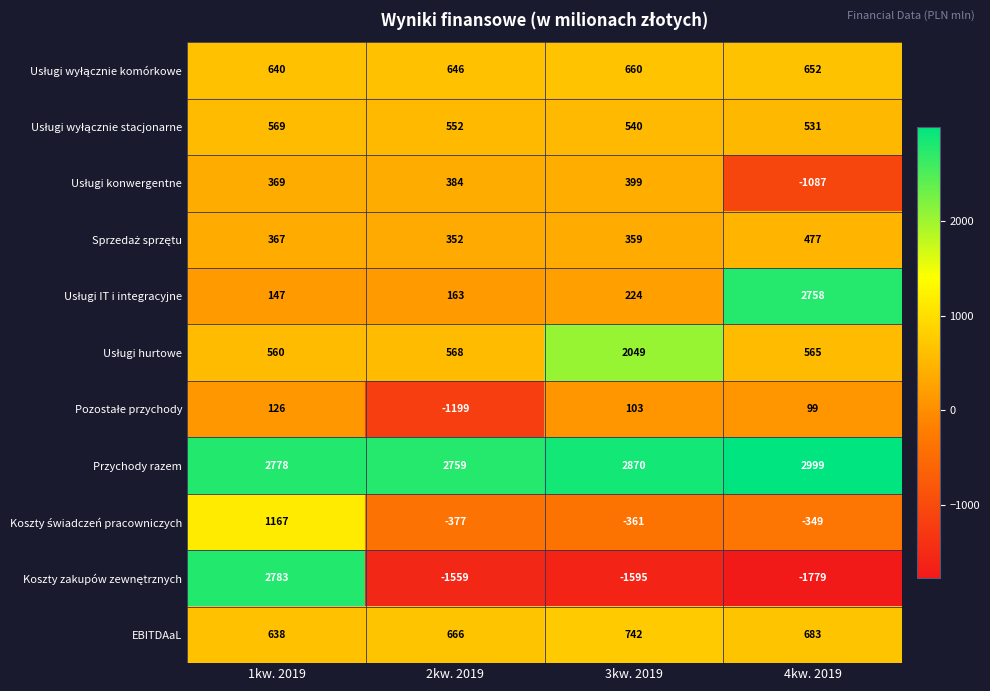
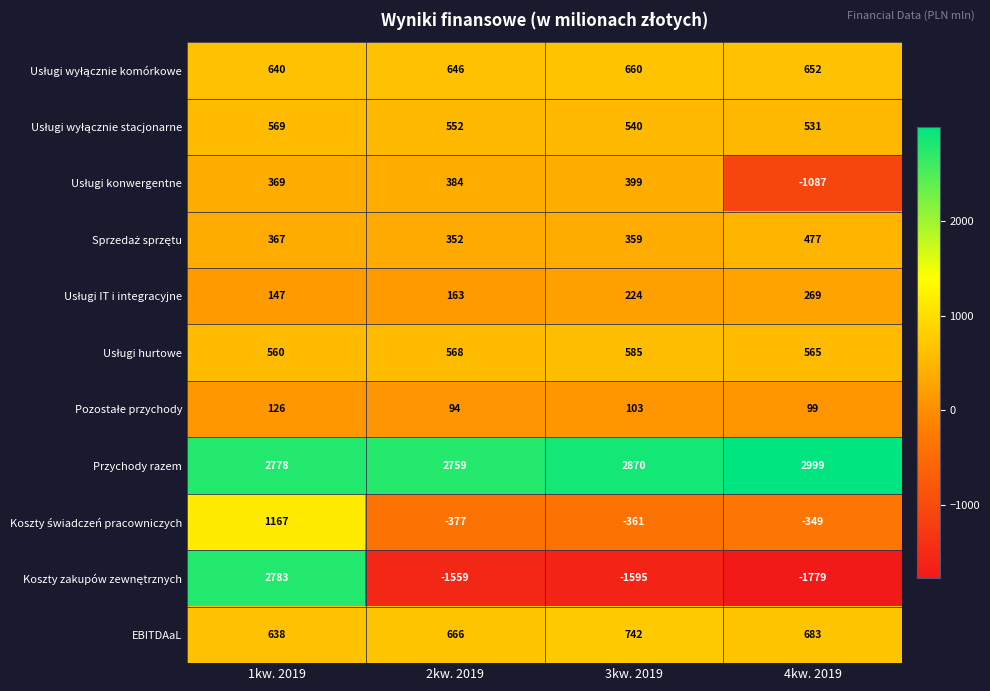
  {
    "Usługi wyłącznie komórkowe": {
      "1kw. 2019": 640,
      "2kw. 2019": 646,
      "3kw. 2019": 660,
      "4kw. 2019": 652
    },
    "Usługi wyłącznie stacjonarne": {
      "1kw. 2019": 569,
      "2kw. 2019": 552,
      "3kw. 2019": 540,
      "4kw. 2019": 531
    },
    "Usługi konwergentne": {
      "1kw. 2019": 369,
      "2kw. 2019": 384,
      "3kw. 2019": 399,
      "4kw. 2019": -1087
    },
    "Sprzedaż sprzętu": {
      "1kw. 2019": 367,
      "2kw. 2019": 352,
      "3kw. 2019": 359,
      "4kw. 2019": 477
    },
    "Usługi IT i integracyjne": {
      "1kw. 2019": 147,
      "2kw. 2019": 163,
      "3kw. 2019": 224,
-     "4kw. 2019": 2758
+     "4kw. 2019": 269
    },
    "Usługi hurtowe": {
      "1kw. 2019": 560,
      "2kw. 2019": 568,
-     "3kw. 2019": 2049,
+     "3kw. 2019": 585,
      "4kw. 2019": 565
    },
    "Pozostałe przychody": {
      "1kw. 2019": 126,
-     "2kw. 2019": -1199,
+     "2kw. 2019": 94,
      "3kw. 2019": 103,
      "4kw. 2019": 99
    },
    "Przychody razem": {
      "1kw. 2019": 2778,
      "2kw. 2019": 2759,
      "3kw. 2019": 2870,
      "4kw. 2019": 2999
    },
    "Koszty świadczeń pracowniczych": {
      "1kw. 2019": 1167,
      "2kw. 2019": -377,
      "3kw. 2019": -361,
      "4kw. 2019": -349
    },
    "Koszty zakupów zewnętrznych": {
      "1kw. 2019": 2783,
      "2kw. 2019": -1559,
      "3kw. 2019": -1595,
      "4kw. 2019": -1779
    },
    "EBITDAaL": {
      "1kw. 2019": 638,
      "2kw. 2019": 666,
      "3kw. 2019": 742,
      "4kw. 2019": 683
    }
  }
